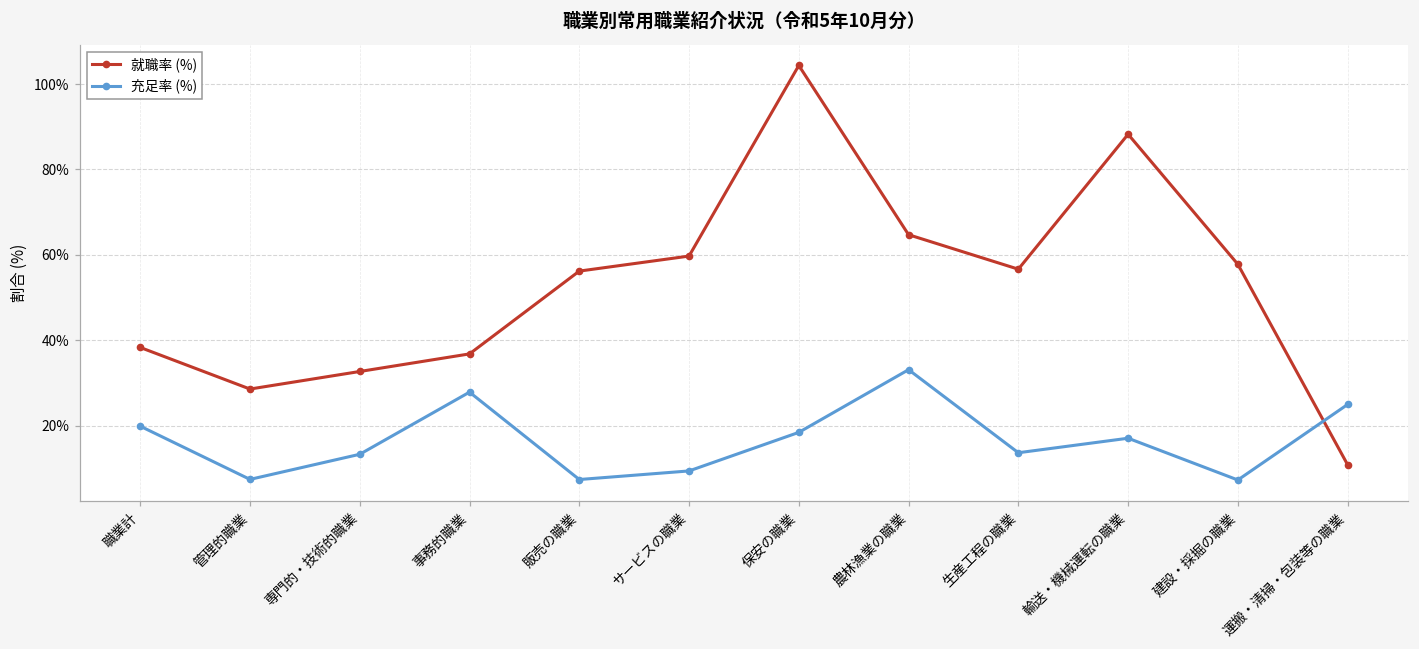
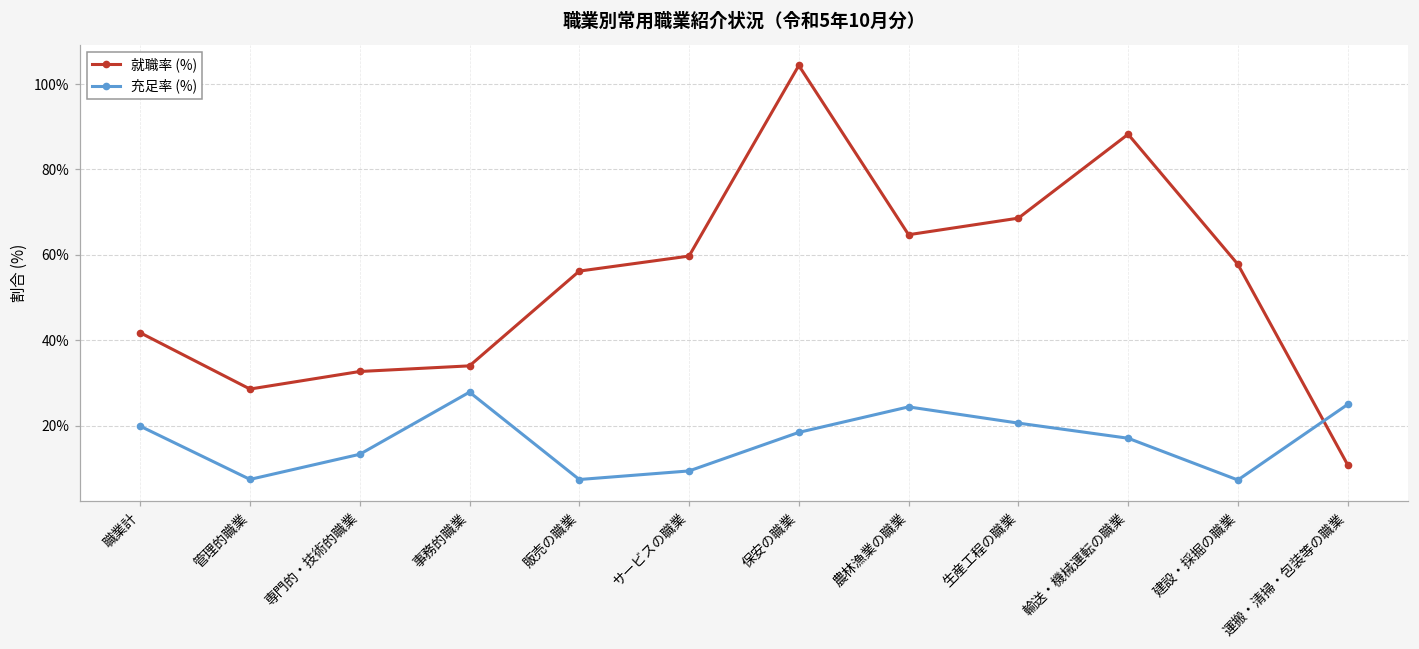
  {
    "就職率 (%)": {
-     "職業計": "38%",
+     "職業計": "42%",
      "管理的職業": "29%",
      "専門的・技術的職業": "33%",
-     "事務的職業": "37%",
+     "事務的職業": "34%",
      "販売の職業": "56%",
      "サービスの職業": "60%",
      "保安の職業": "104%",
      "農林漁業の職業": "65%",
-     "生産工程の職業": "57%",
+     "生産工程の職業": "69%",
      "輸送・機械運転の職業": "88%",
      "建設・採掘の職業": "58%",
      "運搬・清掃・包装等の職業": "11%"
    },
    "充足率 (%)": {
      "職業計": "20%",
      "管理的職業": "7%",
      "専門的・技術的職業": "13%",
      "事務的職業": "28%",
      "販売の職業": "7%",
      "サービスの職業": "9%",
      "保安の職業": "18%",
-     "農林漁業の職業": "33%",
-     "生産工程の職業": "14%",
+     "農林漁業の職業": "24%",
+     "生産工程の職業": "21%",
      "輸送・機械運転の職業": "17%",
      "建設・採掘の職業": "7%",
      "運搬・清掃・包装等の職業": "25%"
    }
  }
